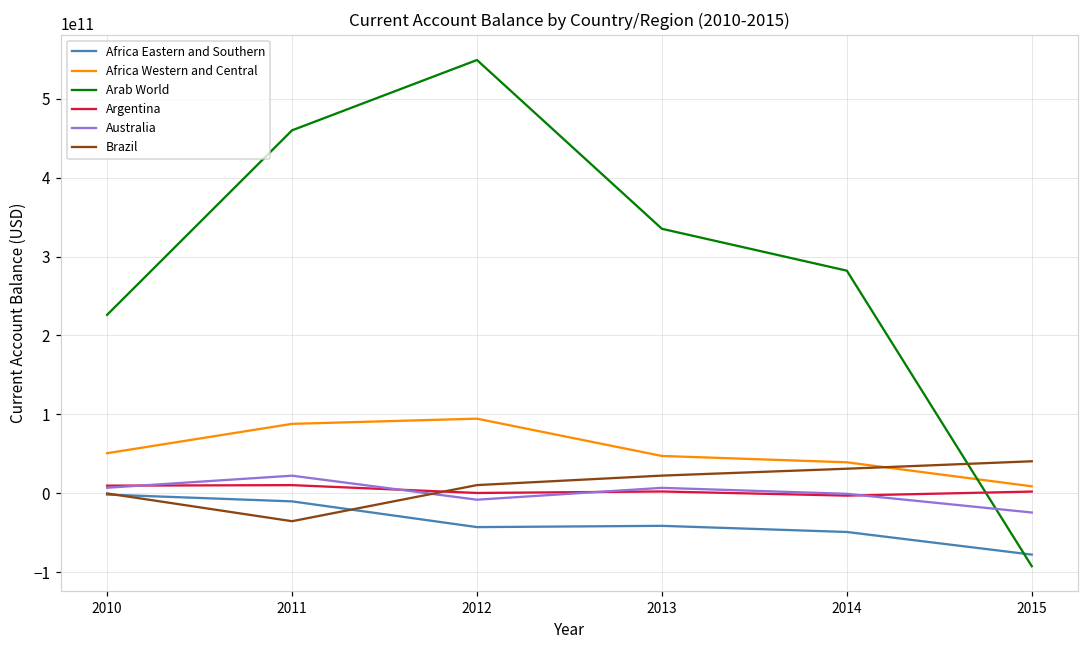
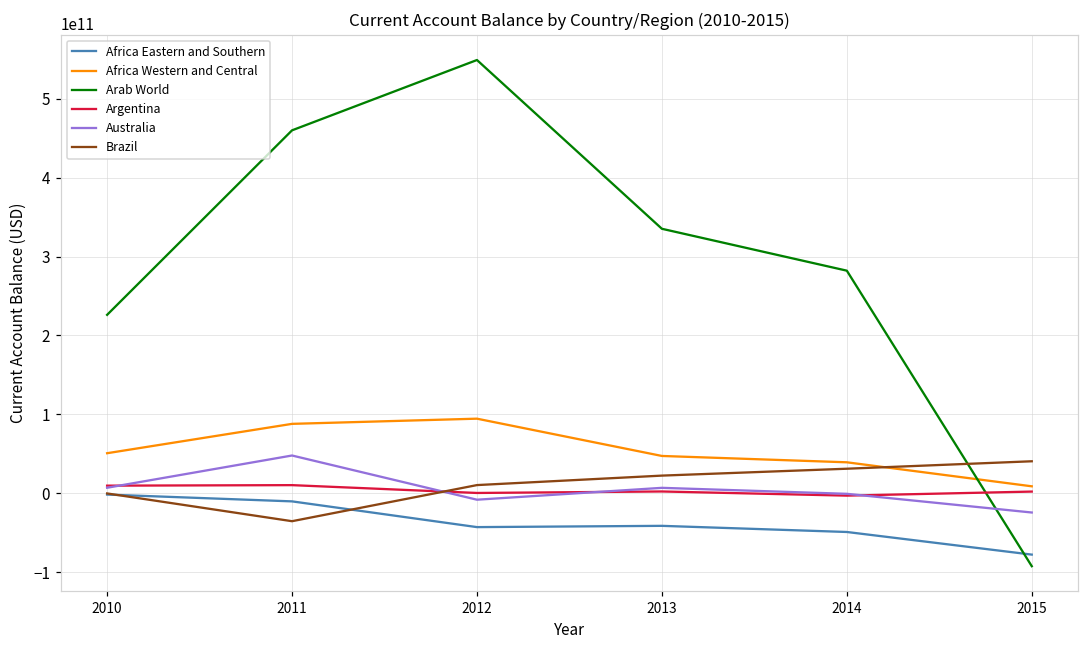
  {
    "Africa Eastern and Southern": {
      "2011": -10000000000,
      "2012": -40000000000,
      "2013": -40000000000,
      "2014": -50000000000,
      "2015": -80000000000
    },
    "Africa Western and Central": {
      "2010": 50000000000,
      "2011": 90000000000,
      "2012": 90000000000,
      "2013": 50000000000,
      "2014": 40000000000,
      "2015": 10000000000
    },
    "Arab World": {
      "2010": 230000000000,
      "2011": 460000000000,
      "2012": 550000000000,
      "2013": 340000000000,
      "2014": 280000000000,
      "2015": -90000000000
    },
    "Argentina": {
      "2011": 10000000000,
      "2012": 0,
      "2013": 0,
      "2015": 0
    },
    "Australia": {
-     "2011": 20000000000,
+     "2011": 50000000000,
      "2012": -10000000000,
      "2013": 10000000000,
      "2015": -20000000000
    },
    "Brazil": {
      "2011": -40000000000,
      "2012": 10000000000,
      "2013": 20000000000,
      "2014": 30000000000,
      "2015": 40000000000
    }
  }
